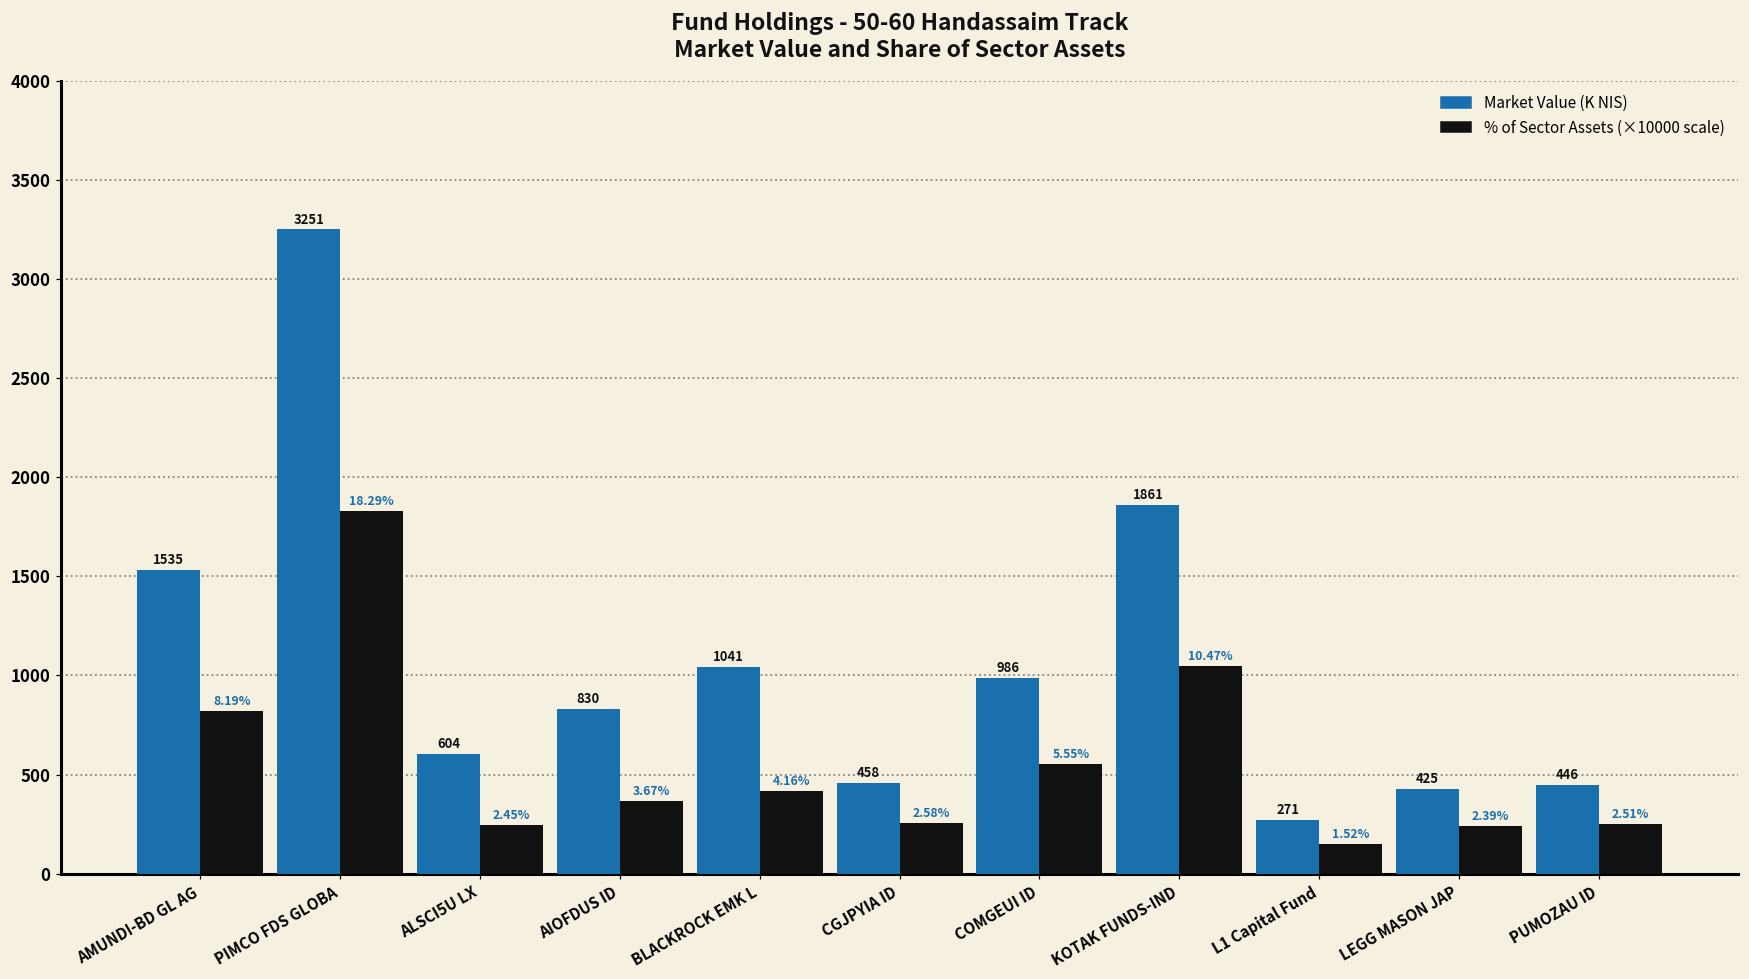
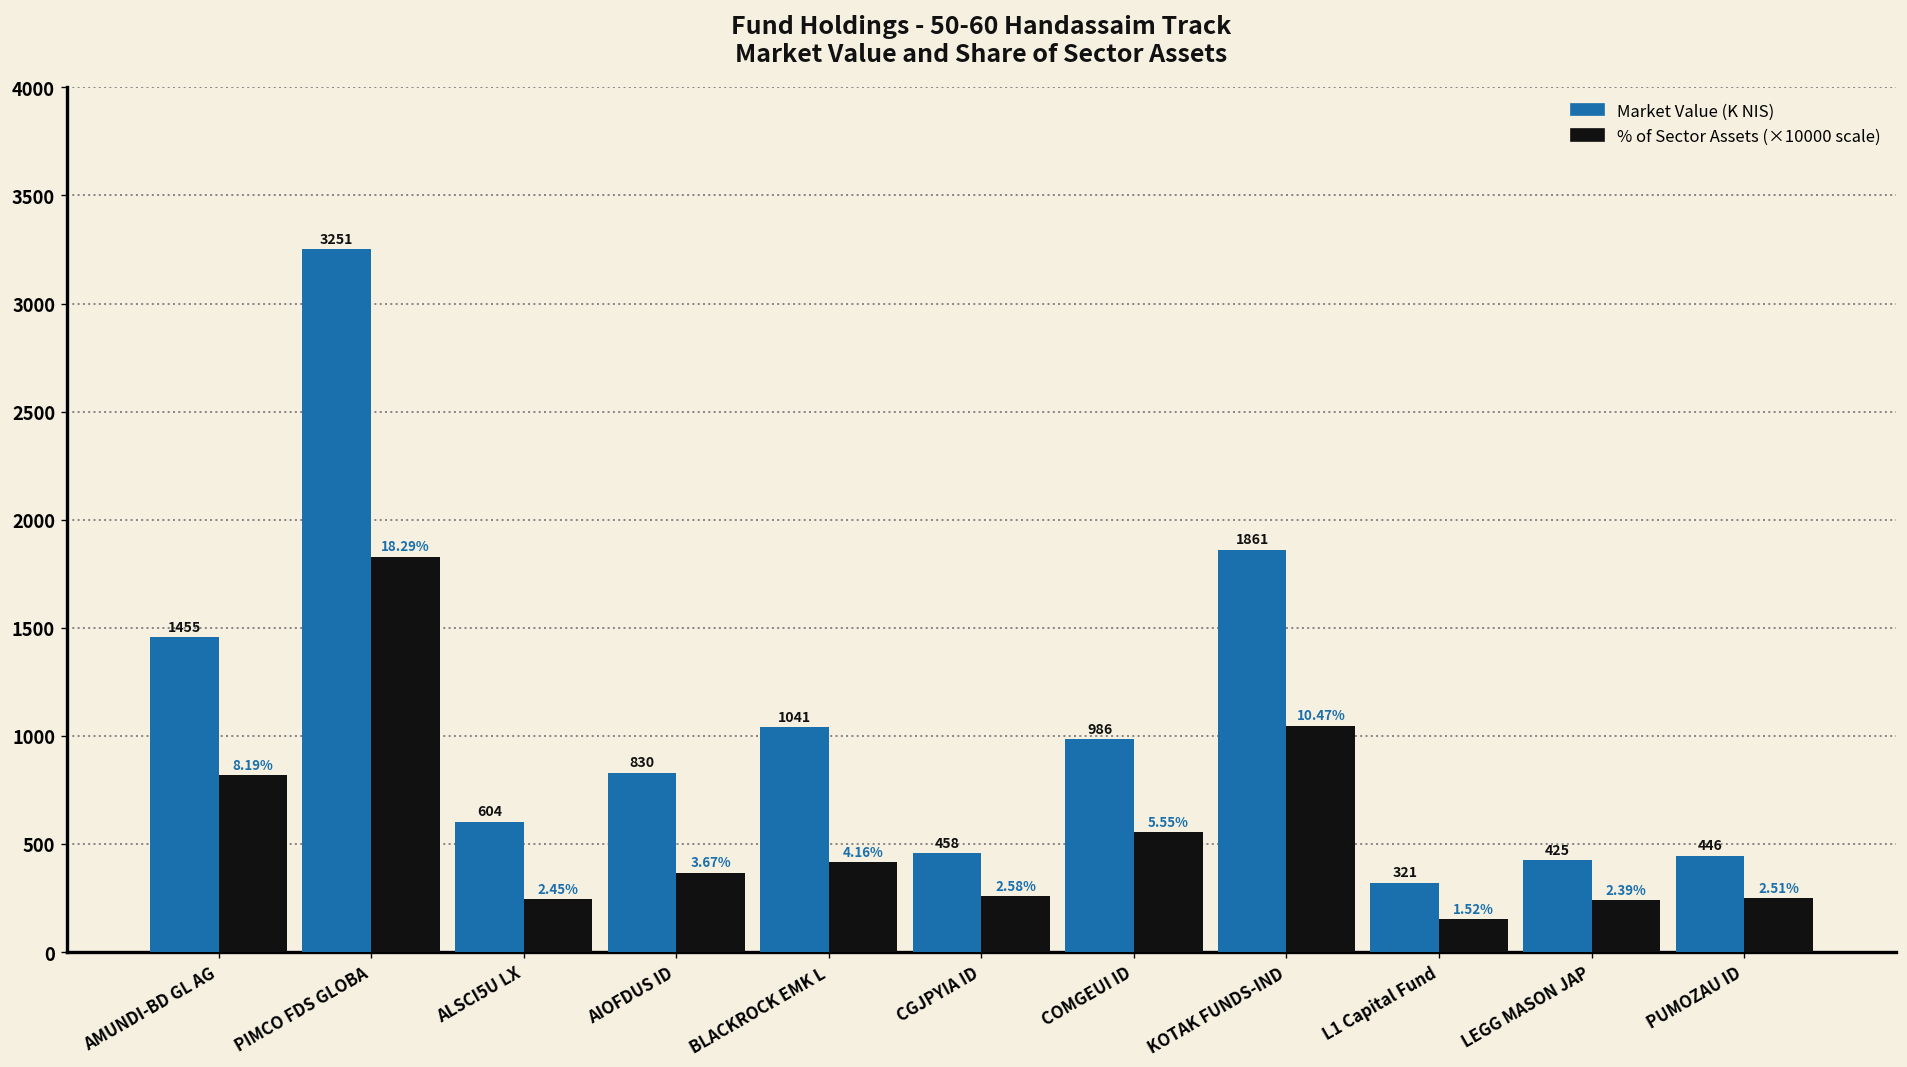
  {
    "Market Value (K NIS)": {
-     "AMUNDI-BD GL AG": 1535,
+     "AMUNDI-BD GL AG": 1455,
      "PIMCO FDS GLOBA": 3251,
      "ALSCI5U LX": 604,
      "AIOFDUS ID": 830,
      "BLACKROCK EMK L": 1041,
      "CGJPYIA ID": 458,
      "COMGEUI ID": 986,
      "KOTAK FUNDS-IND": 1861,
-     "L1 Capital Fund": 271,
+     "L1 Capital Fund": 321,
      "LEGG MASON JAP": 425,
      "PUMOZAU ID": 446
    }
  }
